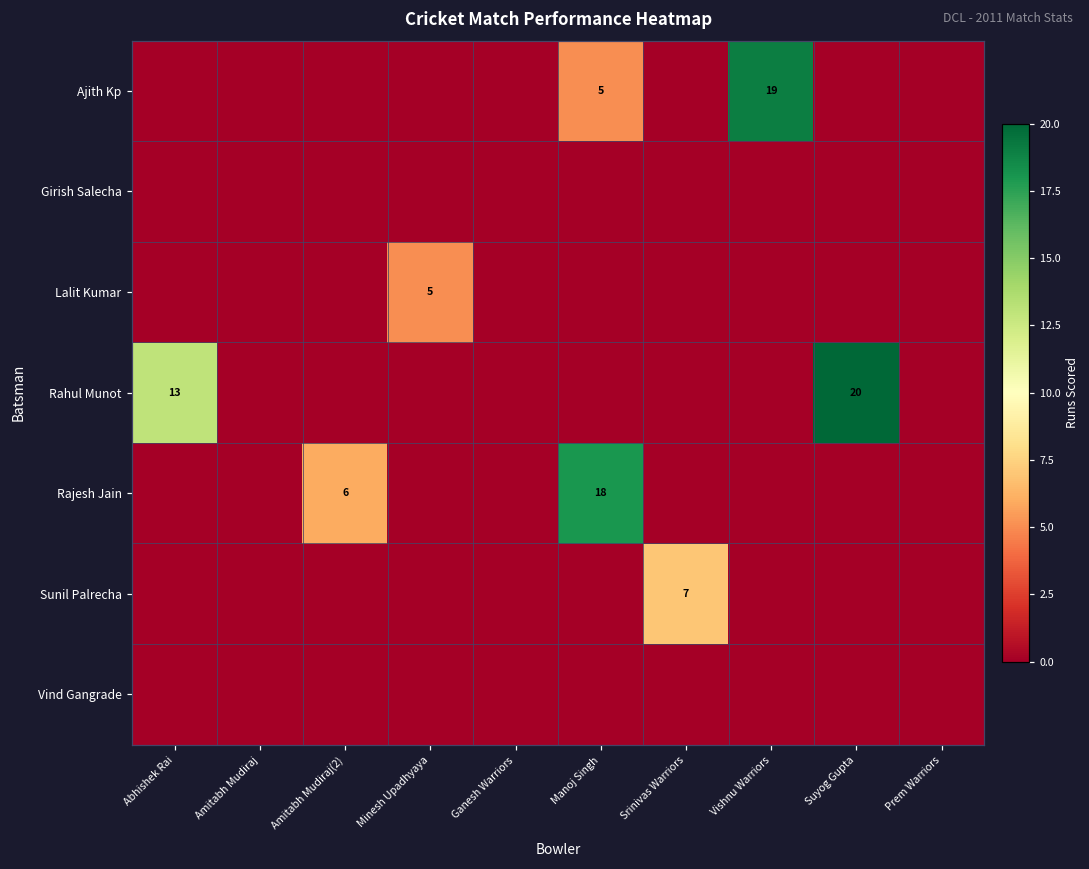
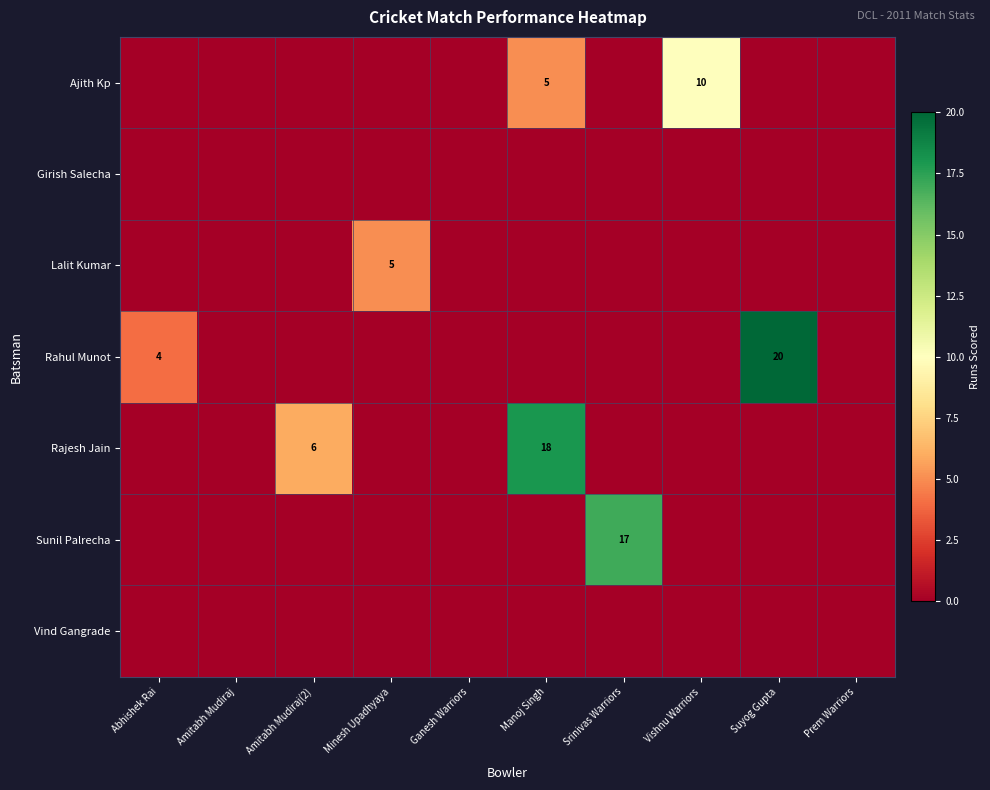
  {
    "Ajith Kp": {
      "Manoj Singh": 5,
-     "Vishnu Warriors": 19
+     "Vishnu Warriors": 10
    },
    "Lalit Kumar": {
      "Minesh Upadhyaya": 5
    },
    "Rahul Munot": {
-     "Abhishek Rai": 13,
+     "Abhishek Rai": 4,
      "Suyog Gupta": 20
    },
    "Rajesh Jain": {
      "Amitabh Mudiraj(2)": 6,
      "Manoj Singh": 18
    },
    "Sunil Palrecha": {
-     "Srinivas Warriors": 7
+     "Srinivas Warriors": 17
    }
  }
